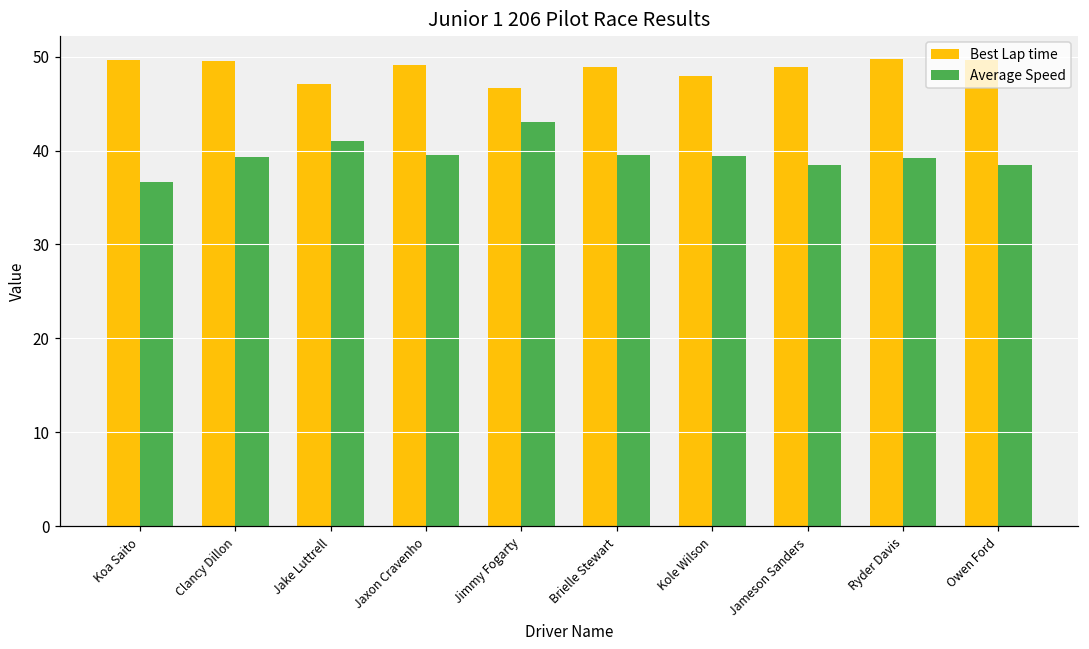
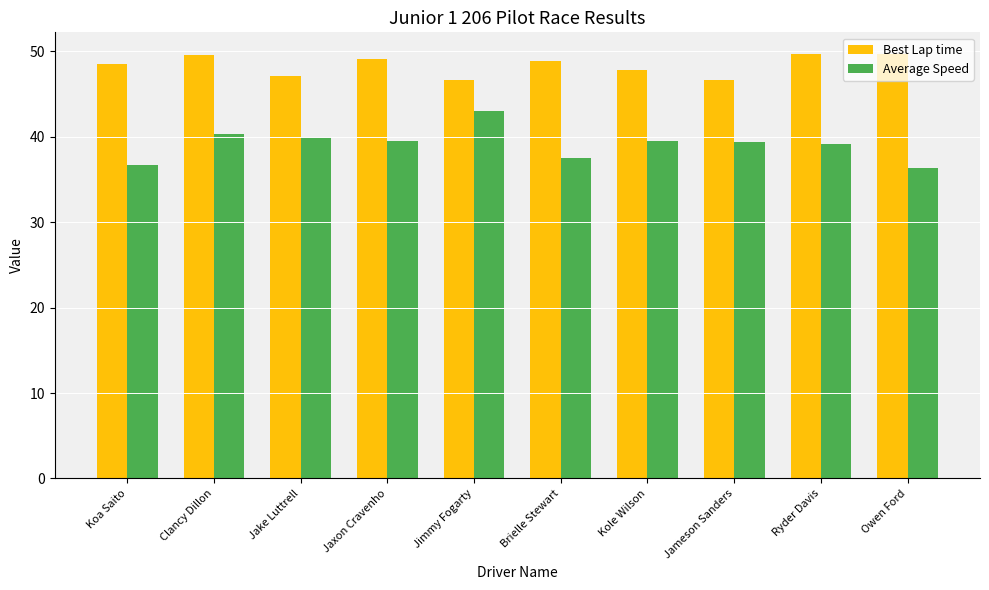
  {
    "Best Lap time": {
-     "Koa Saito": 50,
+     "Koa Saito": 49,
      "Clancy Dillon": 50,
      "Jake Luttrell": 47,
      "Jaxon Cravenho": 49,
      "Jimmy Fogarty": 47,
      "Brielle Stewart": 49,
      "Kole Wilson": 48,
-     "Jameson Sanders": 49,
+     "Jameson Sanders": 47,
      "Ryder Davis": 50
    },
    "Average Speed": {
      "Koa Saito": 37,
-     "Clancy Dillon": 39,
-     "Jake Luttrell": 41,
+     "Clancy Dillon": 40,
+     "Jake Luttrell": 40,
      "Jaxon Cravenho": 40,
      "Jimmy Fogarty": 43,
-     "Brielle Stewart": 40,
+     "Brielle Stewart": 37,
      "Kole Wilson": 39,
-     "Jameson Sanders": 38,
+     "Jameson Sanders": 39,
      "Ryder Davis": 39,
-     "Owen Ford": 39
+     "Owen Ford": 36
    }
  }
